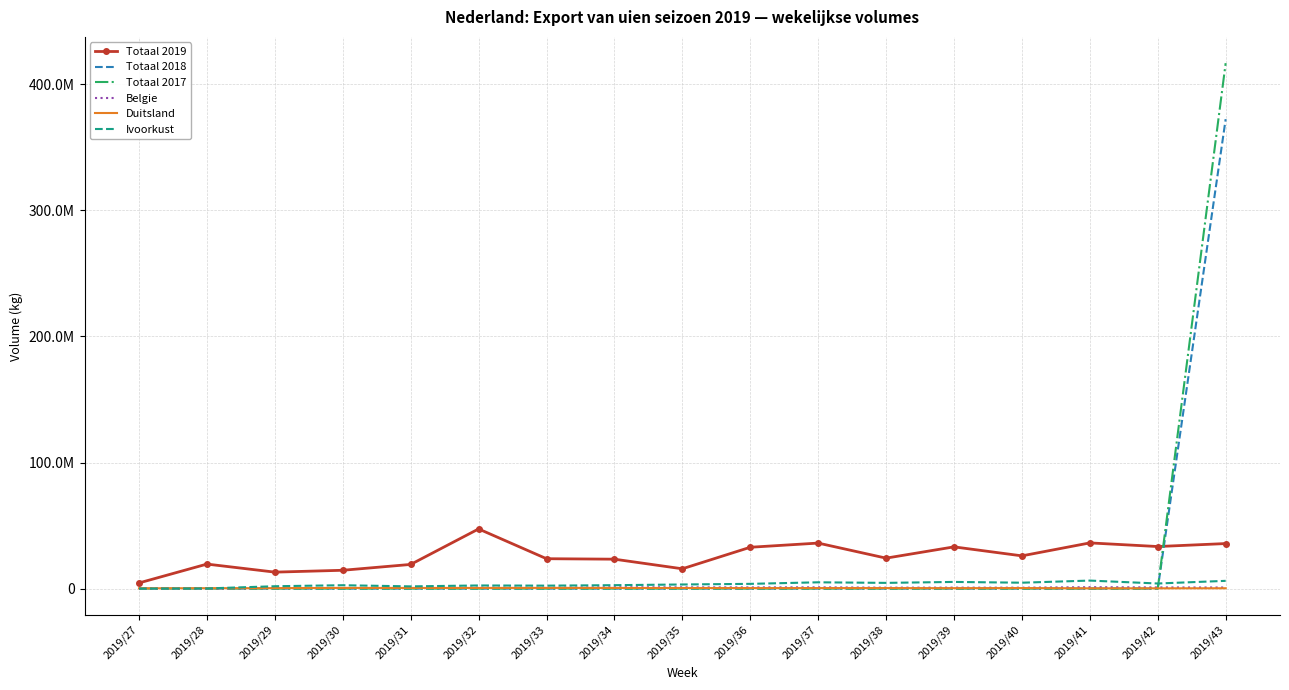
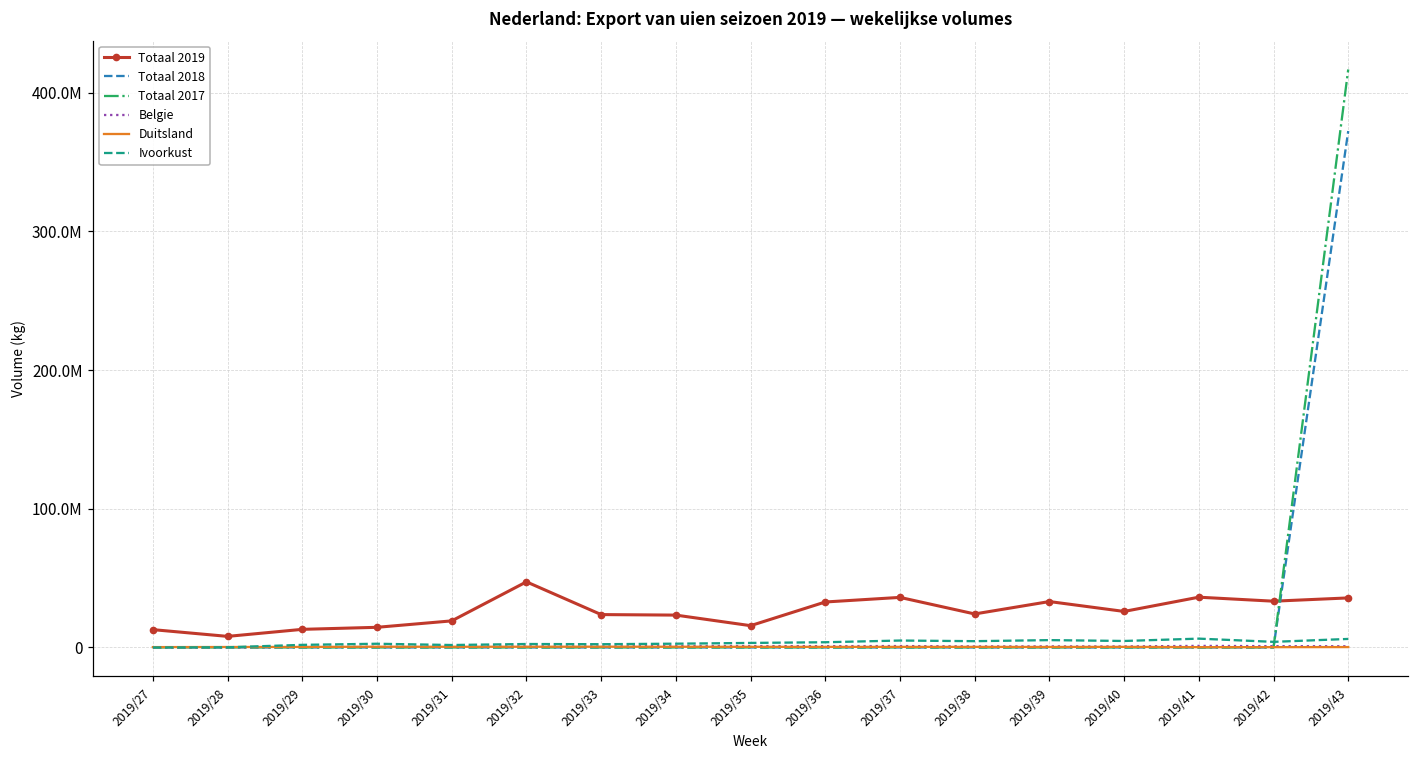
  {
    "Totaal 2019": {
-     "2019/27": 4000000,
-     "2019/28": 19000000,
+     "2019/27": 13000000,
+     "2019/28": 8000000,
      "2019/29": 13000000,
      "2019/30": 15000000,
      "2019/31": 19000000,
      "2019/32": 47000000,
      "2019/33": 24000000,
      "2019/34": 23000000,
      "2019/35": 16000000,
      "2019/36": 33000000,
      "2019/37": 36000000,
      "2019/38": 24000000,
      "2019/39": 33000000,
      "2019/40": 26000000,
      "2019/41": 36000000,
      "2019/42": 33000000,
      "2019/43": 36000000
    },
    "Totaal 2018": {
      "2019/43": 372000000
    }
  }
